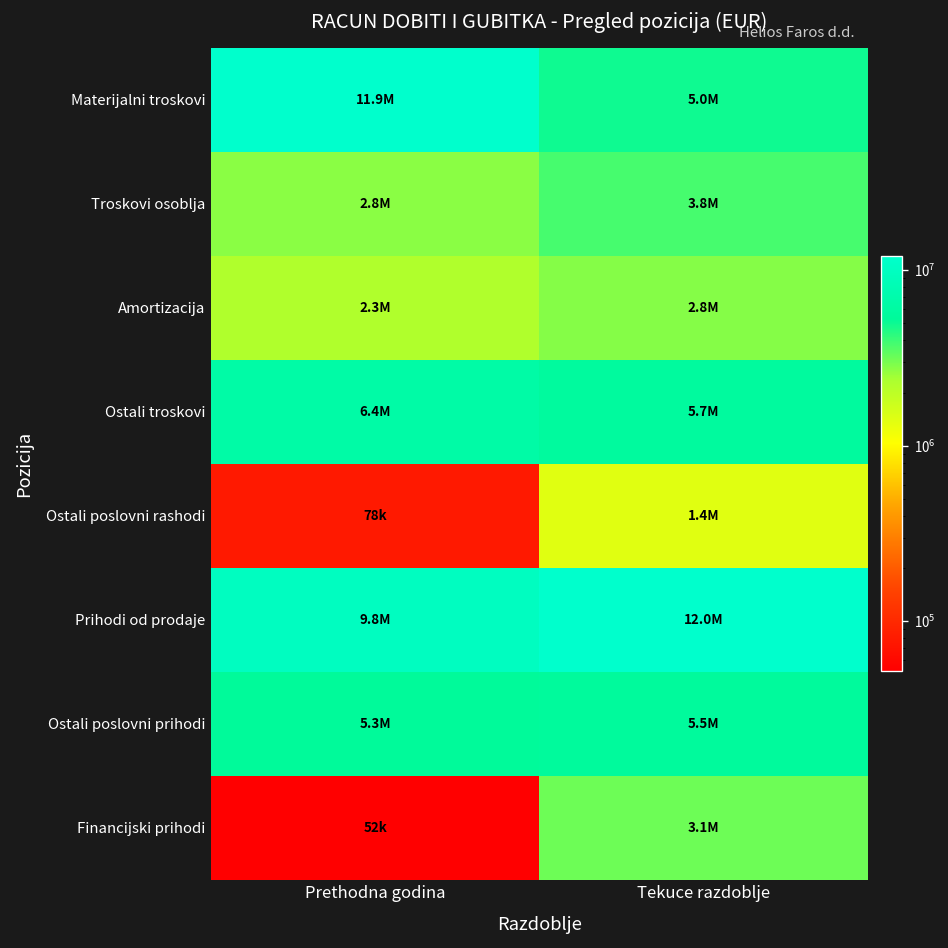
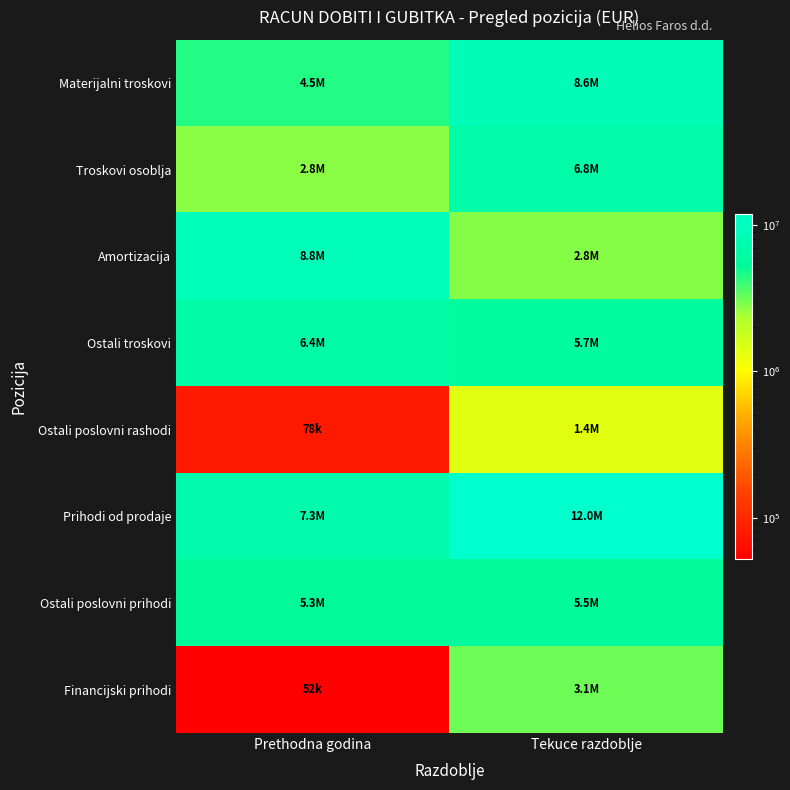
  {
    "Materijalni troskovi": {
-     "Prethodna godina": "11.9M",
-     "Tekuce razdoblje": "5.0M"
+     "Prethodna godina": "4.5M",
+     "Tekuce razdoblje": "8.6M"
    },
    "Troskovi osoblja": {
      "Prethodna godina": "2.8M",
-     "Tekuce razdoblje": "3.8M"
+     "Tekuce razdoblje": "6.8M"
    },
    "Amortizacija": {
-     "Prethodna godina": "2.3M",
+     "Prethodna godina": "8.8M",
      "Tekuce razdoblje": "2.8M"
    },
    "Ostali troskovi": {
      "Prethodna godina": "6.4M",
      "Tekuce razdoblje": "5.7M"
    },
    "Ostali poslovni rashodi": {
      "Prethodna godina": "78k",
      "Tekuce razdoblje": "1.4M"
    },
    "Prihodi od prodaje": {
-     "Prethodna godina": "9.8M",
+     "Prethodna godina": "7.3M",
      "Tekuce razdoblje": "12.0M"
    },
    "Ostali poslovni prihodi": {
      "Prethodna godina": "5.3M",
      "Tekuce razdoblje": "5.5M"
    },
    "Financijski prihodi": {
      "Prethodna godina": "52k",
      "Tekuce razdoblje": "3.1M"
    }
  }
